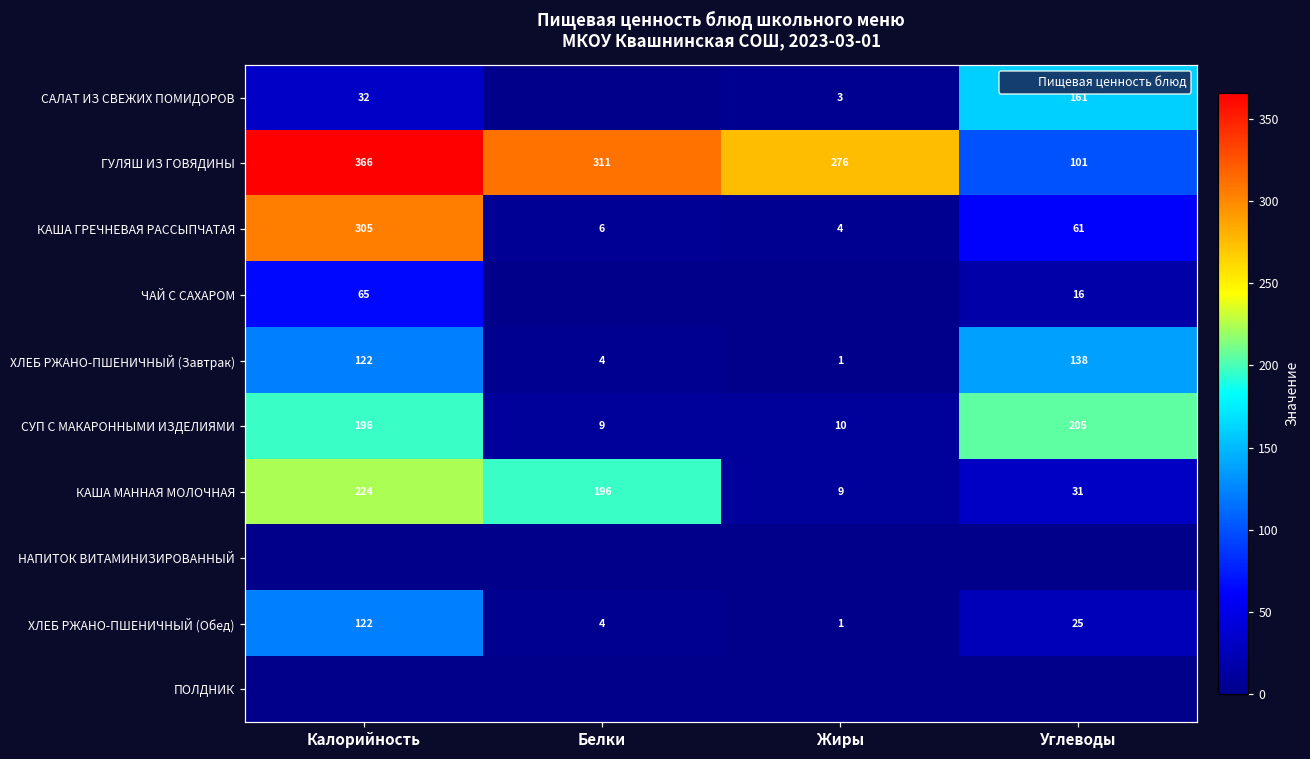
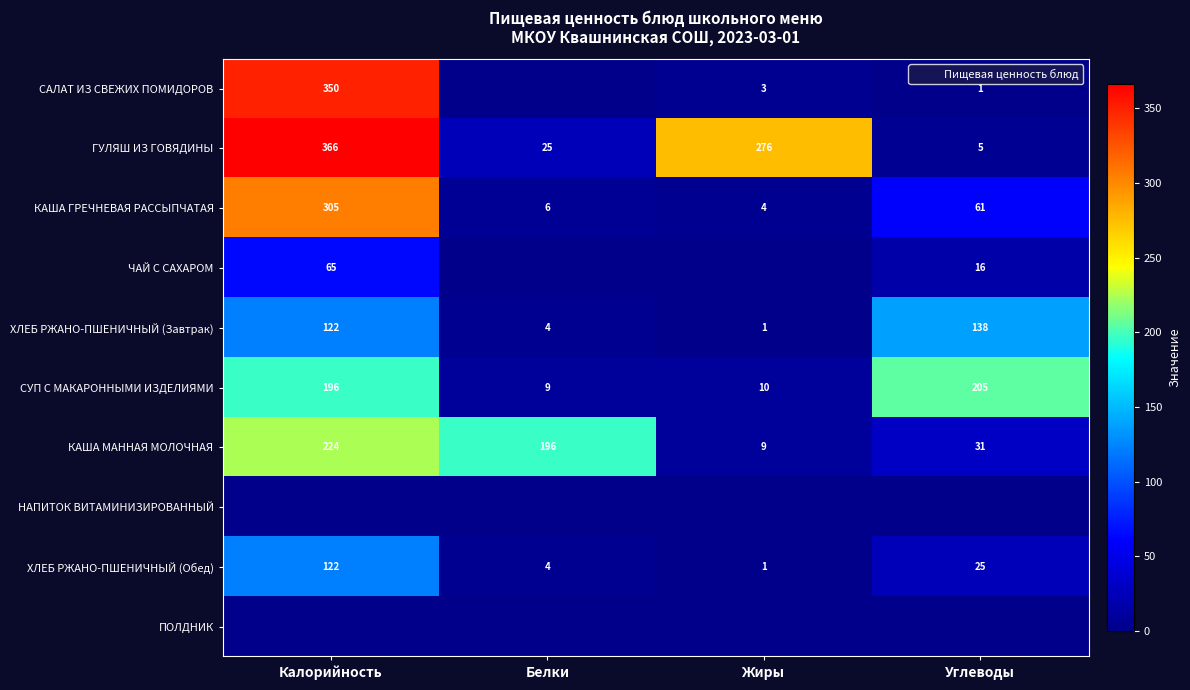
  {
    "САЛАТ ИЗ СВЕЖИХ ПОМИДОРОВ": {
-     "Калорийность": 32,
+     "Калорийность": 350,
      "Жиры": 3,
-     "Углеводы": 161
+     "Углеводы": 1
    },
    "ГУЛЯШ ИЗ ГОВЯДИНЫ": {
      "Калорийность": 366,
-     "Белки": 311,
+     "Белки": 25,
      "Жиры": 276,
-     "Углеводы": 101
+     "Углеводы": 5
    },
    "КАША ГРЕЧНЕВАЯ РАССЫПЧАТАЯ": {
      "Калорийность": 305,
      "Белки": 6,
      "Жиры": 4,
      "Углеводы": 61
    },
    "ЧАЙ С САХАРОМ": {
      "Калорийность": 65,
      "Углеводы": 16
    },
    "ХЛЕБ РЖАНО-ПШЕНИЧНЫЙ (Завтрак)": {
      "Калорийность": 122,
      "Белки": 4,
      "Жиры": 1,
      "Углеводы": 138
    },
    "СУП С МАКАРОННЫМИ ИЗДЕЛИЯМИ": {
      "Калорийность": 196,
      "Белки": 9,
      "Жиры": 10,
      "Углеводы": 205
    },
    "КАША МАННАЯ МОЛОЧНАЯ": {
      "Калорийность": 224,
      "Белки": 196,
      "Жиры": 9,
      "Углеводы": 31
    },
    "ХЛЕБ РЖАНО-ПШЕНИЧНЫЙ (Обед)": {
      "Калорийность": 122,
      "Белки": 4,
      "Жиры": 1,
      "Углеводы": 25
    }
  }
